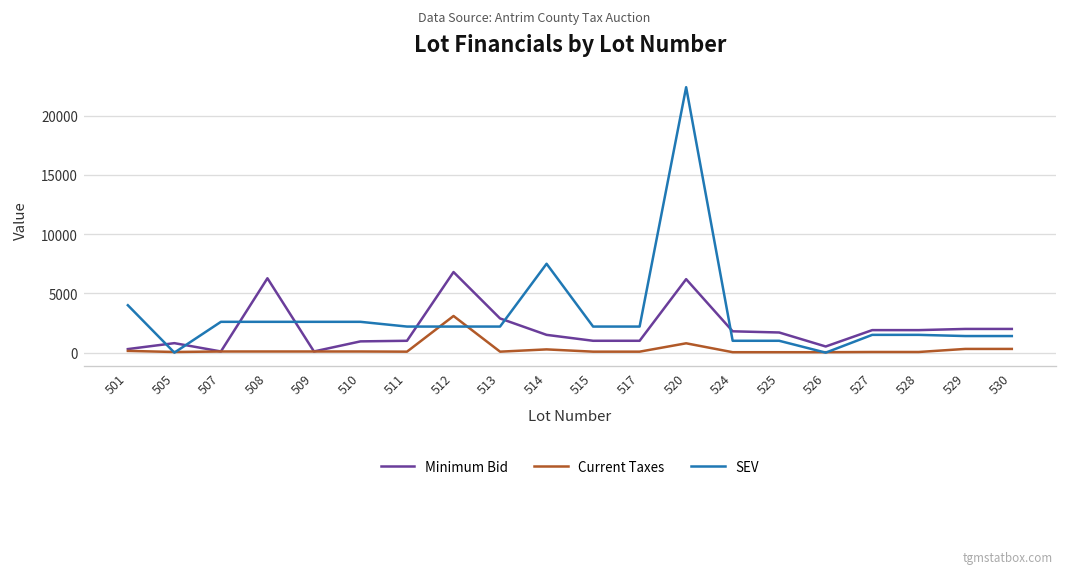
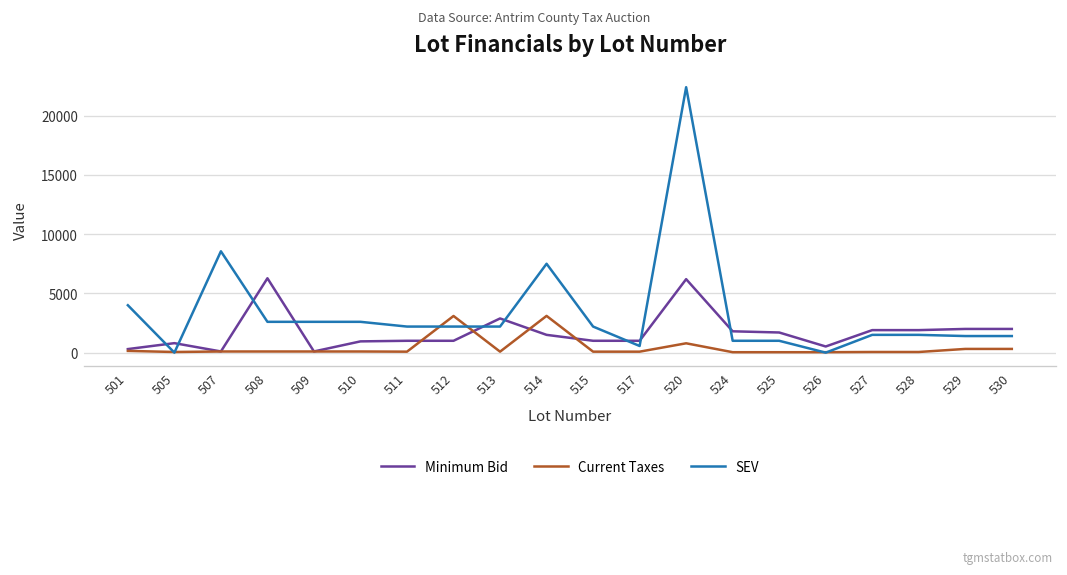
  {
    "Minimum Bid": {
      "505": 1000,
      "508": 6000,
      "510": 1000,
      "511": 1000,
-     "512": 7000,
+     "512": 1000,
      "513": 3000,
      "514": 2000,
      "515": 1000,
      "517": 1000,
      "520": 6000,
      "524": 2000,
      "525": 2000,
      "526": 1000,
      "527": 2000,
      "528": 2000,
      "529": 2000,
      "530": 2000
    },
    "Current Taxes": {
      "508": 0,
      "510": 0,
      "511": 0,
      "512": 3000,
      "513": 0,
-     "514": 0,
+     "514": 3000,
      "515": 0,
      "517": 0,
      "520": 1000,
      "524": 0,
      "525": 0,
      "527": 0,
      "528": 0,
      "529": 0,
      "530": 0
    },
    "SEV": {
      "501": 4000,
-     "507": 3000,
+     "507": 9000,
      "508": 3000,
      "509": 3000,
      "510": 3000,
      "511": 2000,
      "512": 2000,
      "513": 2000,
      "514": 8000,
      "515": 2000,
-     "517": 2000,
+     "517": 1000,
      "520": 22000,
      "524": 1000,
      "525": 1000,
      "527": 2000,
      "528": 2000,
      "529": 1000,
      "530": 1000
    }
  }
